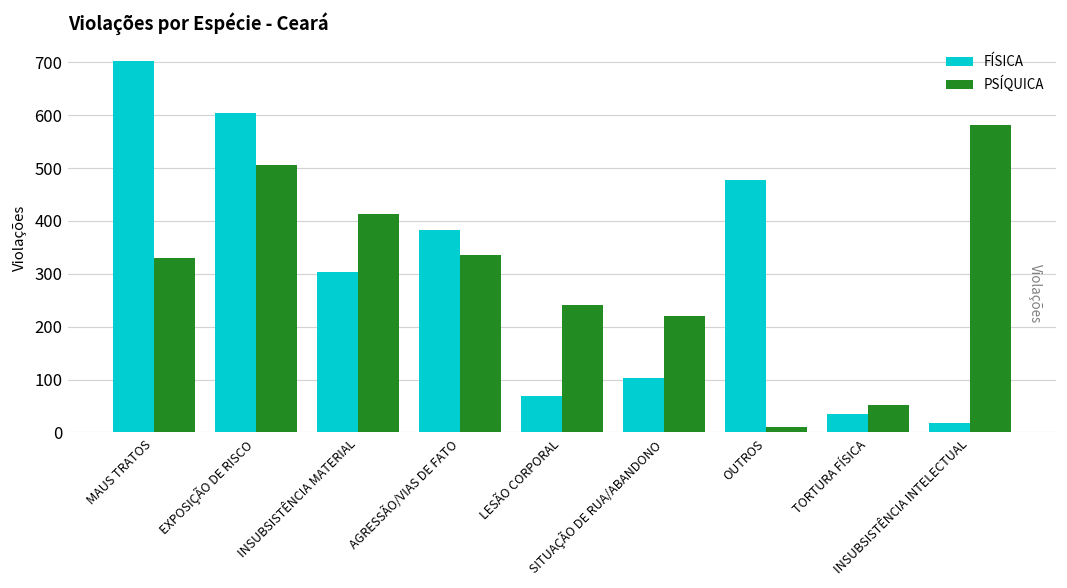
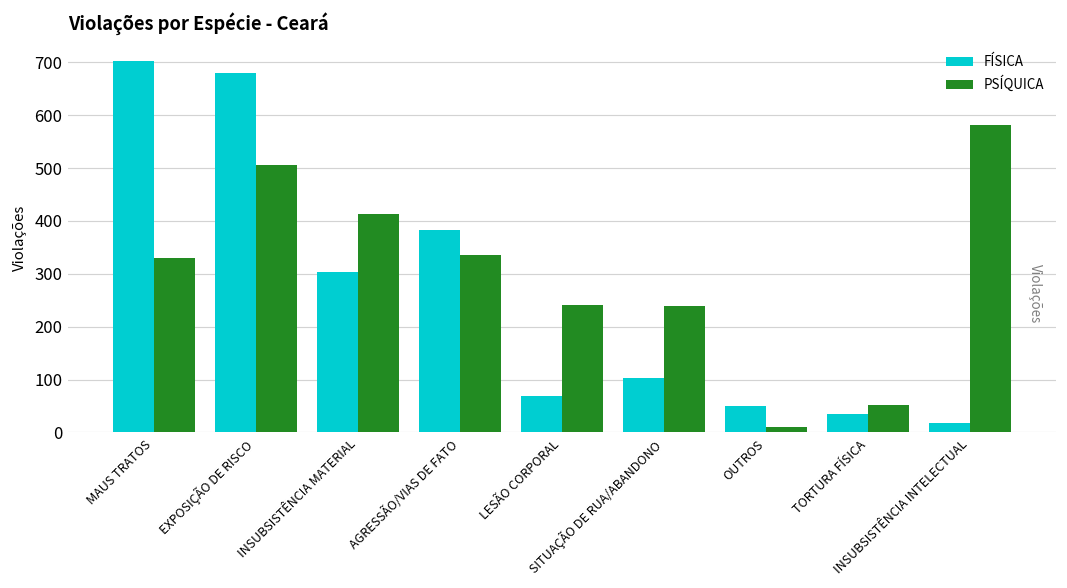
  {
    "FÍSICA": {
      "MAUS TRATOS": 700,
-     "EXPOSIÇÃO DE RISCO": 610,
+     "EXPOSIÇÃO DE RISCO": 680,
      "INSUBSISTÊNCIA MATERIAL": 300,
      "AGRESSÃO/VIAS DE FATO": 380,
      "LESÃO CORPORAL": 70,
      "SITUAÇÃO DE RUA/ABANDONO": 100,
-     "OUTROS": 480,
+     "OUTROS": 50,
      "TORTURA FÍSICA": 40,
      "INSUBSISTÊNCIA INTELECTUAL": 20
    },
    "PSÍQUICA": {
      "MAUS TRATOS": 330,
      "EXPOSIÇÃO DE RISCO": 510,
      "INSUBSISTÊNCIA MATERIAL": 410,
      "AGRESSÃO/VIAS DE FATO": 340,
      "LESÃO CORPORAL": 240,
-     "SITUAÇÃO DE RUA/ABANDONO": 220,
+     "SITUAÇÃO DE RUA/ABANDONO": 240,
      "OUTROS": 10,
      "TORTURA FÍSICA": 50,
      "INSUBSISTÊNCIA INTELECTUAL": 580
    }
  }
